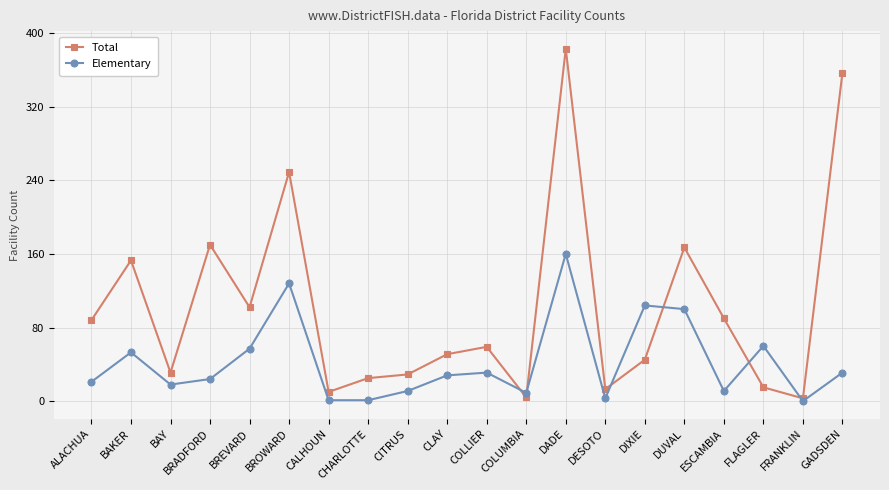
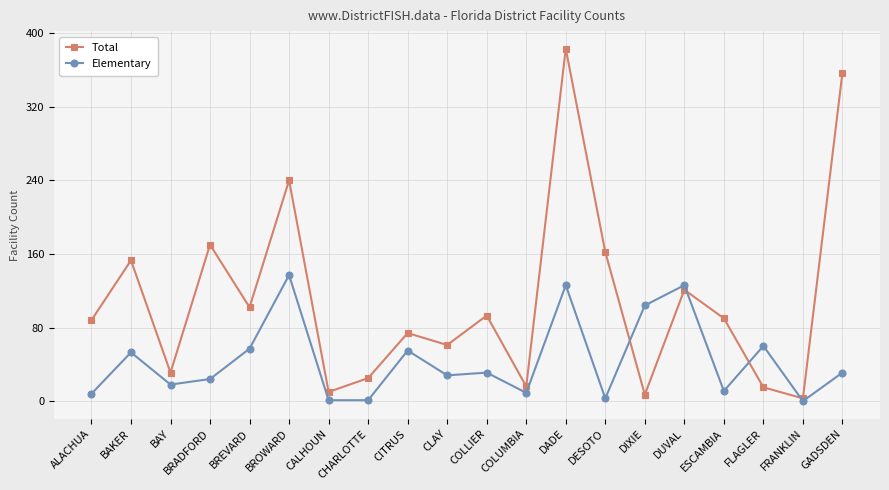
  {
    "Total": {
      "ALACHUA": 90,
      "BAKER": 150,
      "BAY": 30,
      "BRADFORD": 170,
      "BREVARD": 100,
-     "BROWARD": 250,
+     "BROWARD": 240,
      "CALHOUN": 10,
      "CHARLOTTE": 30,
-     "CITRUS": 30,
-     "CLAY": 50,
-     "COLLIER": 60,
-     "COLUMBIA": 0,
+     "CITRUS": 70,
+     "CLAY": 60,
+     "COLLIER": 90,
+     "COLUMBIA": 20,
      "DADE": 380,
-     "DESOTO": 10,
-     "DIXIE": 50,
-     "DUVAL": 170,
+     "DESOTO": 160,
+     "DIXIE": 10,
+     "DUVAL": 120,
      "ESCAMBIA": 90,
      "FLAGLER": 20,
      "FRANKLIN": 0,
      "GADSDEN": 360
    },
    "Elementary": {
-     "ALACHUA": 20,
+     "ALACHUA": 10,
      "BAKER": 50,
      "BAY": 20,
      "BRADFORD": 20,
      "BREVARD": 60,
-     "BROWARD": 130,
+     "BROWARD": 140,
      "CALHOUN": 0,
      "CHARLOTTE": 0,
-     "CITRUS": 10,
+     "CITRUS": 60,
      "CLAY": 30,
      "COLLIER": 30,
      "COLUMBIA": 10,
-     "DADE": 160,
+     "DADE": 130,
      "DESOTO": 0,
      "DIXIE": 100,
-     "DUVAL": 100,
+     "DUVAL": 130,
      "ESCAMBIA": 10,
      "FLAGLER": 60,
      "FRANKLIN": 0,
      "GADSDEN": 30
    }
  }
